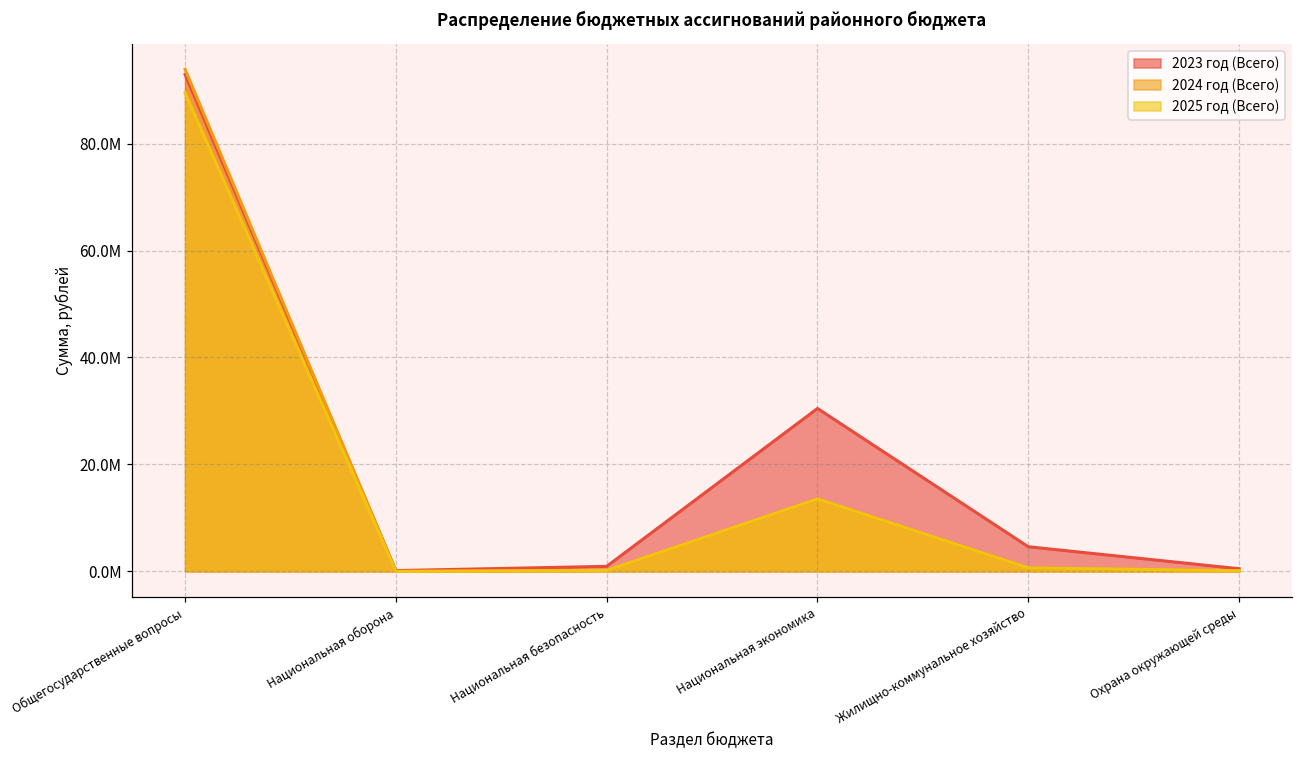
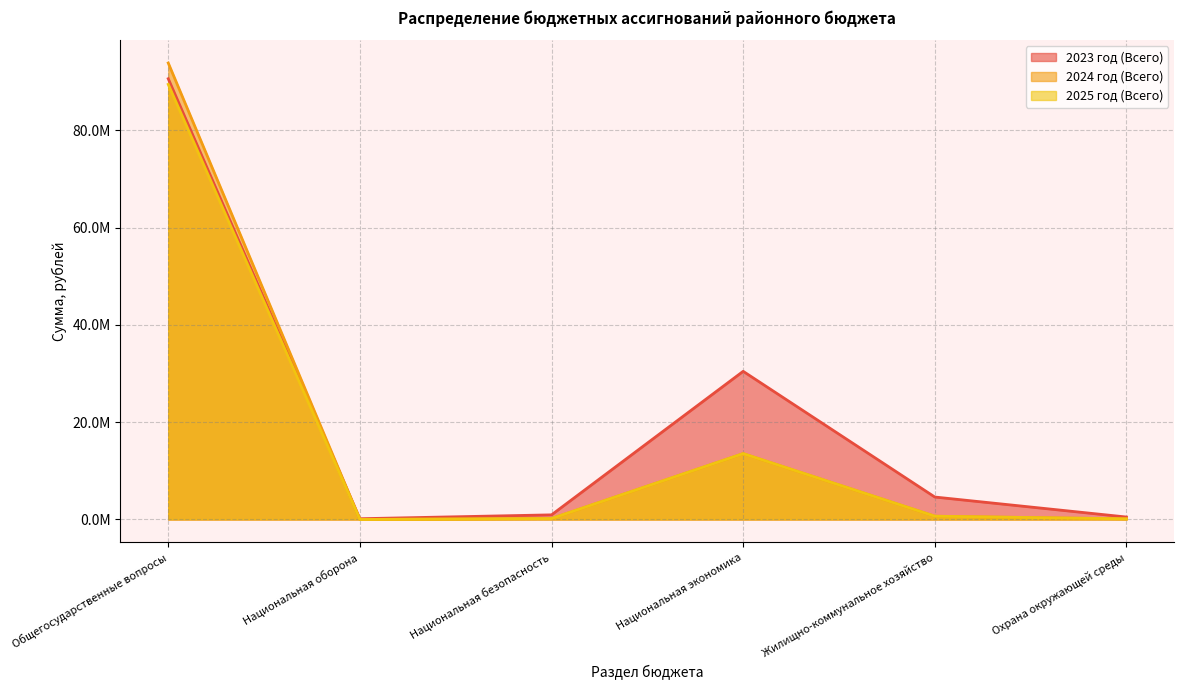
  {
    "2023 год (Всего)": {
-     "Общегосударственные вопросы": 93000000,
+     "Общегосударственные вопросы": 91000000,
      "Национальная безопасность": 1000000,
      "Национальная экономика": 30000000,
      "Жилищно-коммунальное хозяйство": 5000000
    }
  }
